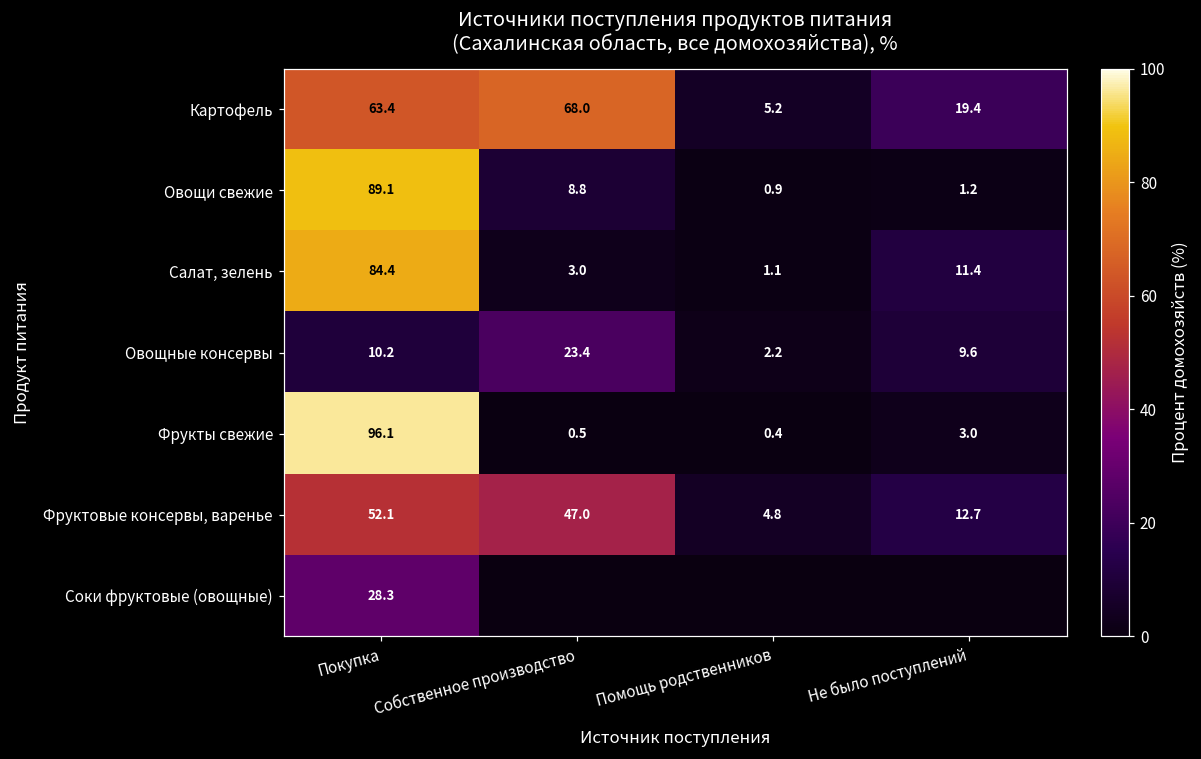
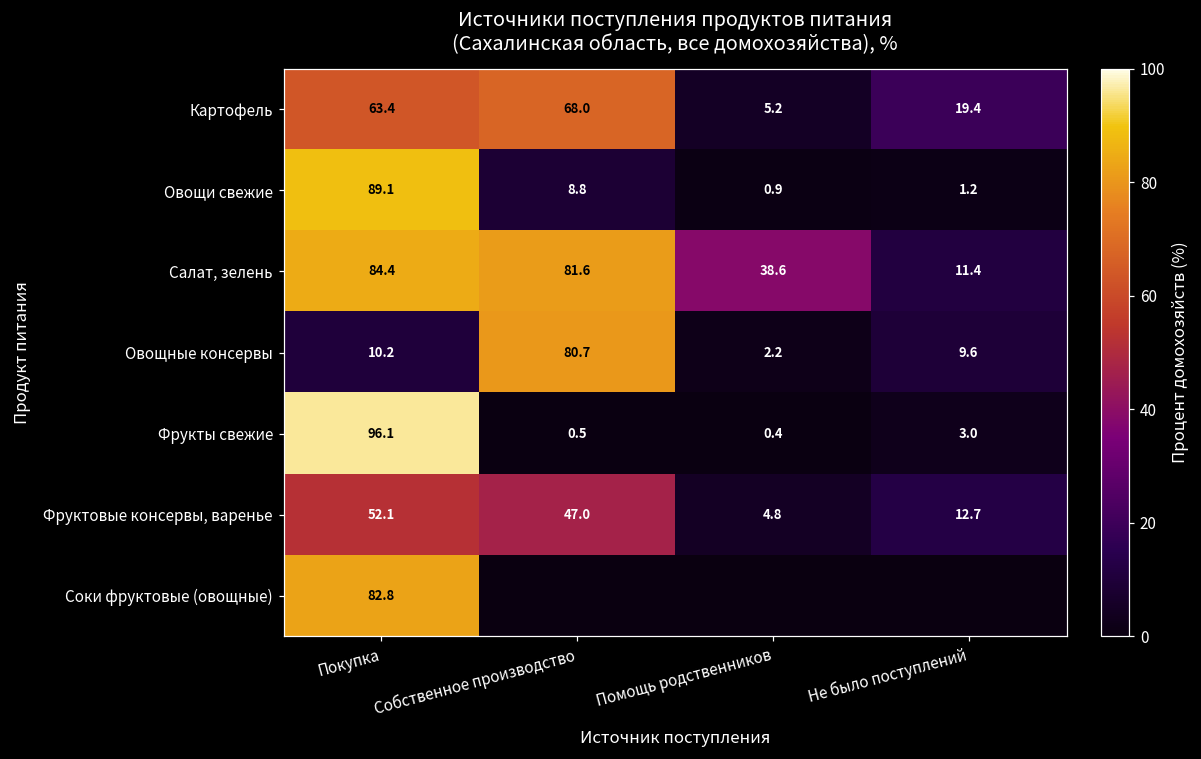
  {
    "Картофель": {
      "Покупка": 63.4,
      "Собственное производство": 68.0,
      "Помощь родственников": 5.2,
      "Не было поступлений": 19.4
    },
    "Овощи свежие": {
      "Покупка": 89.1,
      "Собственное производство": 8.8,
      "Помощь родственников": 0.9,
      "Не было поступлений": 1.2
    },
    "Салат, зелень": {
      "Покупка": 84.4,
-     "Собственное производство": 3.0,
-     "Помощь родственников": 1.1,
+     "Собственное производство": 81.6,
+     "Помощь родственников": 38.6,
      "Не было поступлений": 11.4
    },
    "Овощные консервы": {
      "Покупка": 10.2,
-     "Собственное производство": 23.4,
+     "Собственное производство": 80.7,
      "Помощь родственников": 2.2,
      "Не было поступлений": 9.6
    },
    "Фрукты свежие": {
      "Покупка": 96.1,
      "Собственное производство": 0.5,
      "Помощь родственников": 0.4,
      "Не было поступлений": 3.0
    },
    "Фруктовые консервы, варенье": {
      "Покупка": 52.1,
      "Собственное производство": 47.0,
      "Помощь родственников": 4.8,
      "Не было поступлений": 12.7
    },
    "Соки фруктовые (овощные)": {
-     "Покупка": 28.3
+     "Покупка": 82.8
    }
  }
